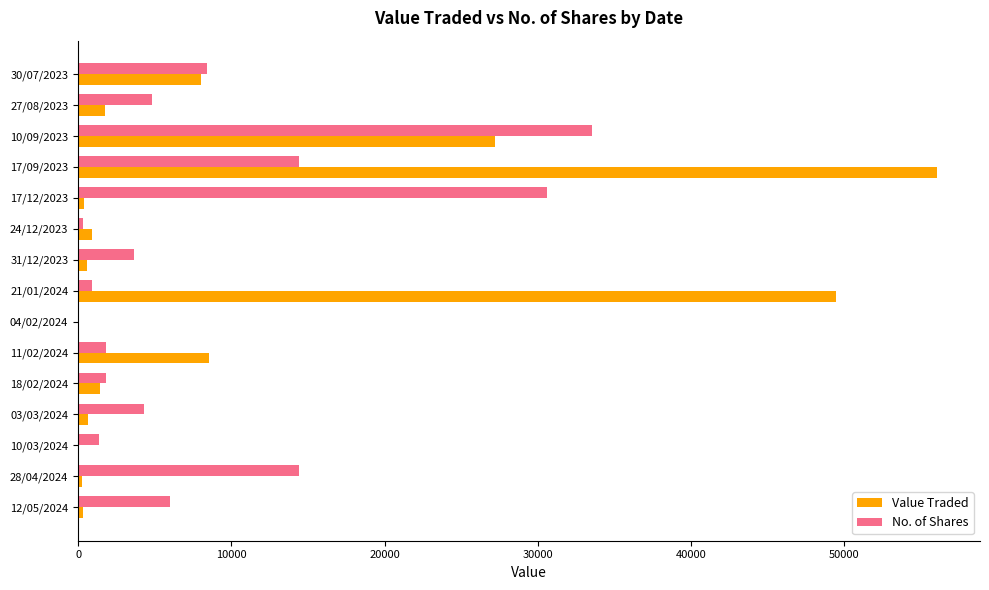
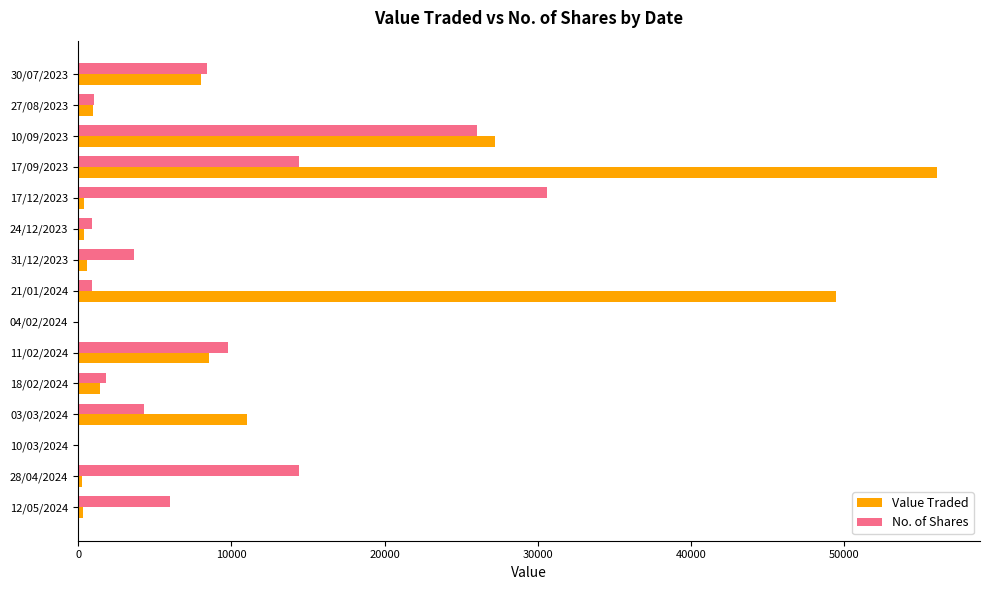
  {
    "Value Traded": {
      "30/07/2023": 8000,
-     "27/08/2023": 1700,
+     "27/08/2023": 1000,
      "10/09/2023": 27200,
      "17/09/2023": 56000,
      "17/12/2023": 400,
-     "24/12/2023": 900,
+     "24/12/2023": 400,
      "31/12/2023": 600,
      "21/01/2024": 49500,
      "11/02/2024": 8600,
      "18/02/2024": 1500,
-     "03/03/2024": 600,
+     "03/03/2024": 11000,
      "28/04/2024": 300,
      "12/05/2024": 300
    },
    "No. of Shares": {
      "30/07/2023": 8400,
-     "27/08/2023": 4800,
-     "10/09/2023": 33500,
+     "27/08/2023": 1000,
+     "10/09/2023": 26000,
      "17/09/2023": 14400,
      "17/12/2023": 30600,
-     "24/12/2023": 300,
+     "24/12/2023": 900,
      "31/12/2023": 3700,
      "21/01/2024": 900,
-     "11/02/2024": 1800,
+     "11/02/2024": 9800,
      "18/02/2024": 1800,
      "03/03/2024": 4300,
-     "10/03/2024": 1300,
+     "10/03/2024": 0,
      "28/04/2024": 14400,
      "12/05/2024": 6000
    }
  }
